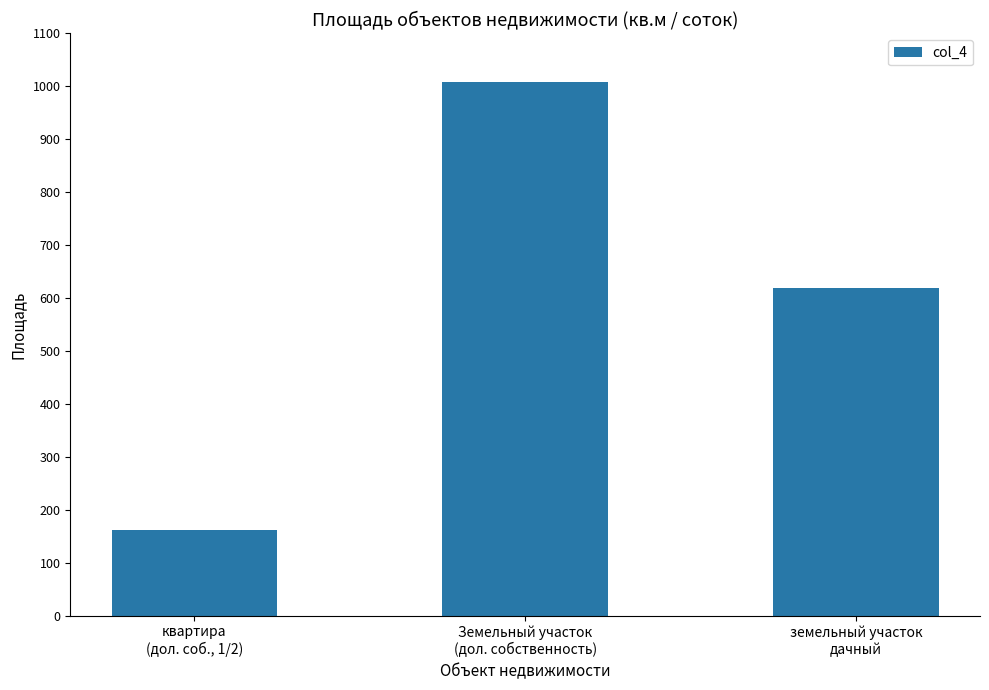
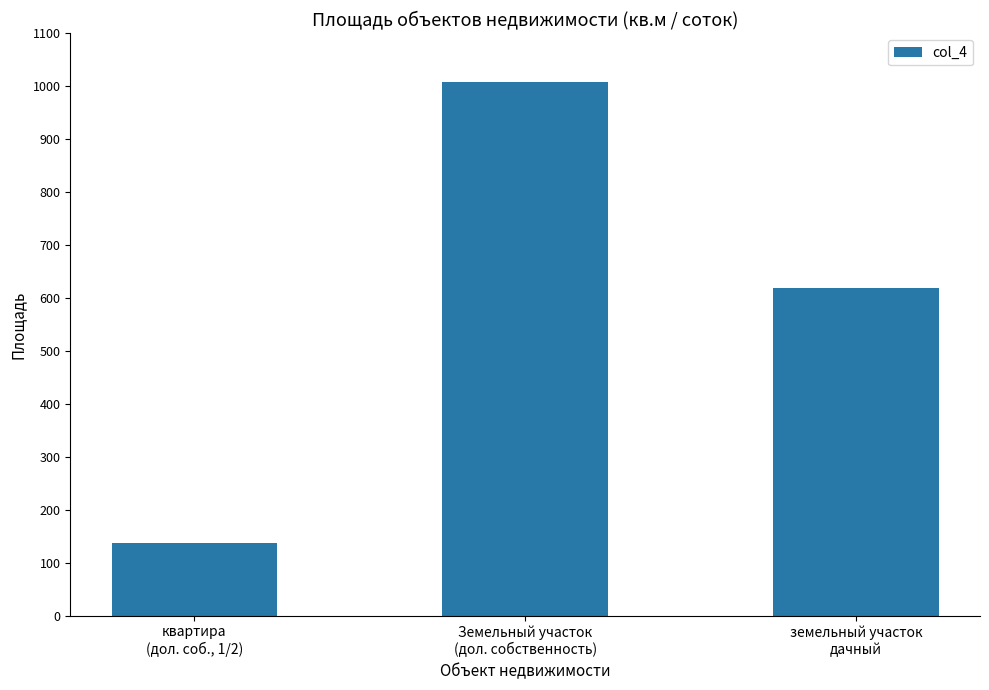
  {
-   "квартира (дол. соб., 1/2)": 160,
+   "квартира (дол. соб., 1/2)": 140,
    "Земельный участок (дол. собственность)": 1010,
    "земельный участок дачный": 620
  }
